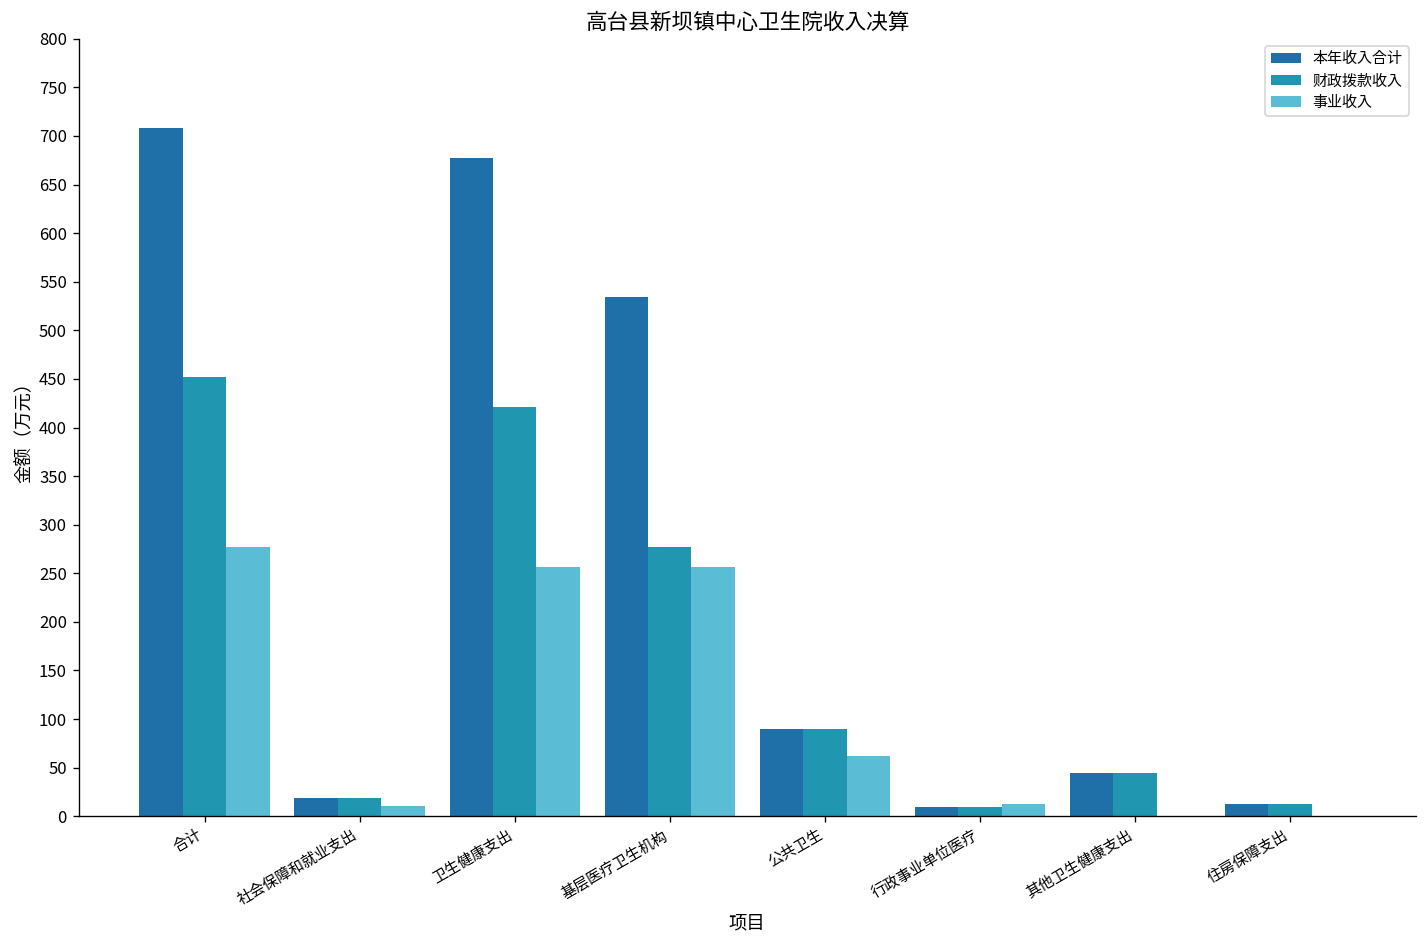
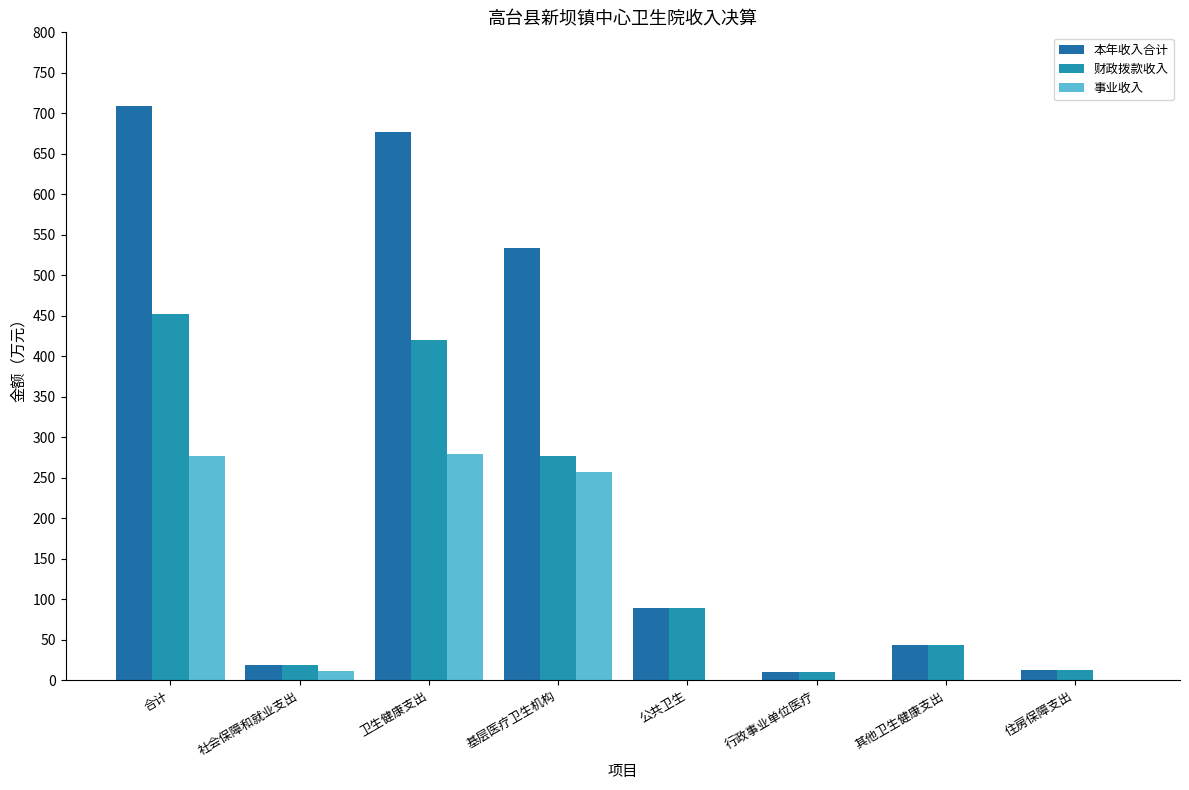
  {
    "事业收入": {
      "合计": 280,
      "社会保障和就业支出": 10,
-     "卫生健康支出": 260,
+     "卫生健康支出": 280,
      "基层医疗卫生机构": 260,
-     "公共卫生": 60,
-     "行政事业单位医疗": 10,
+     "公共卫生": 0,
+     "行政事业单位医疗": 0,
      "其他卫生健康支出": 0,
      "住房保障支出": 0
    }
  }
